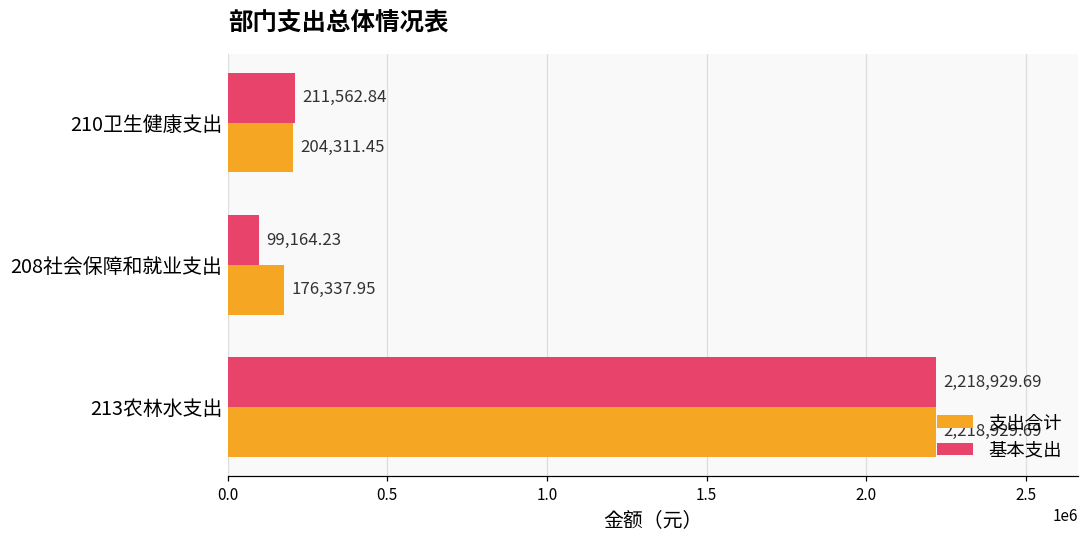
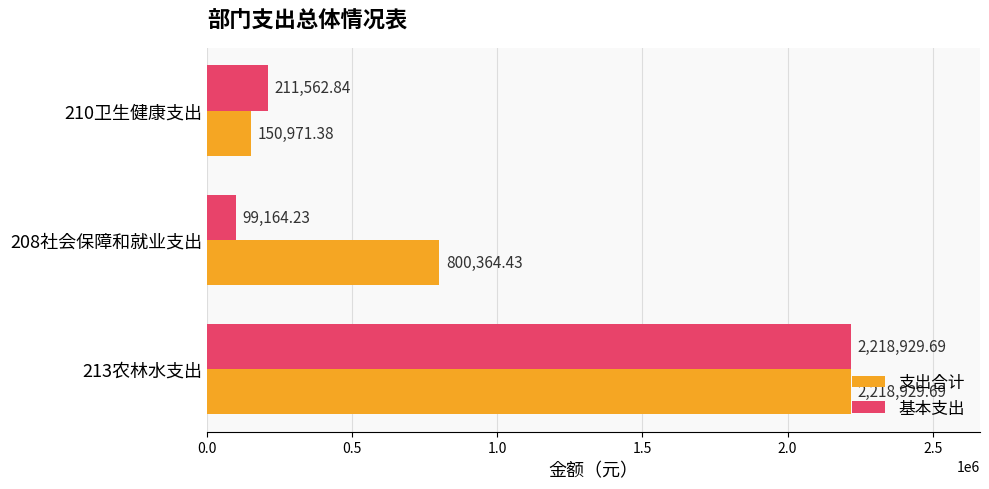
  {
    "支出合计": {
-     "210卫生健康支出": "204,311.45",
-     "208社会保障和就业支出": "176,337.95",
+     "210卫生健康支出": "150,971.38",
+     "208社会保障和就业支出": "800,364.43",
      "213农林水支出": "2,218,929.69"
    },
    "基本支出": {
      "210卫生健康支出": "211,562.84",
      "208社会保障和就业支出": "99,164.23",
      "213农林水支出": "2,218,929.69"
    }
  }
